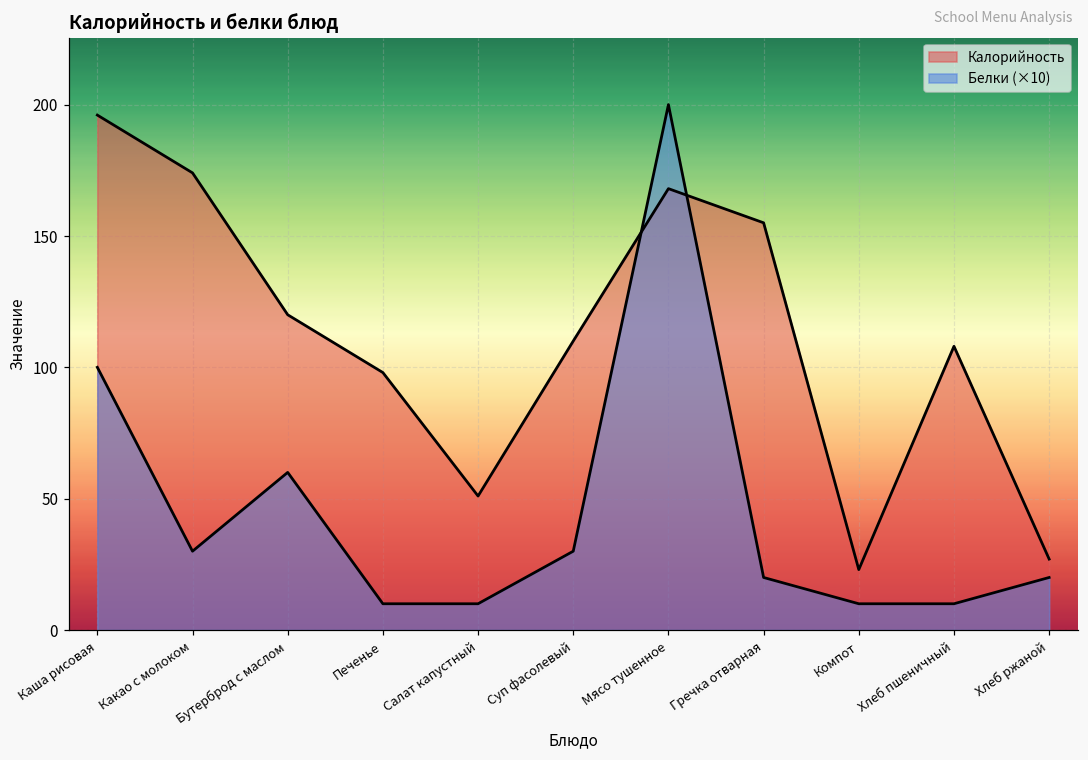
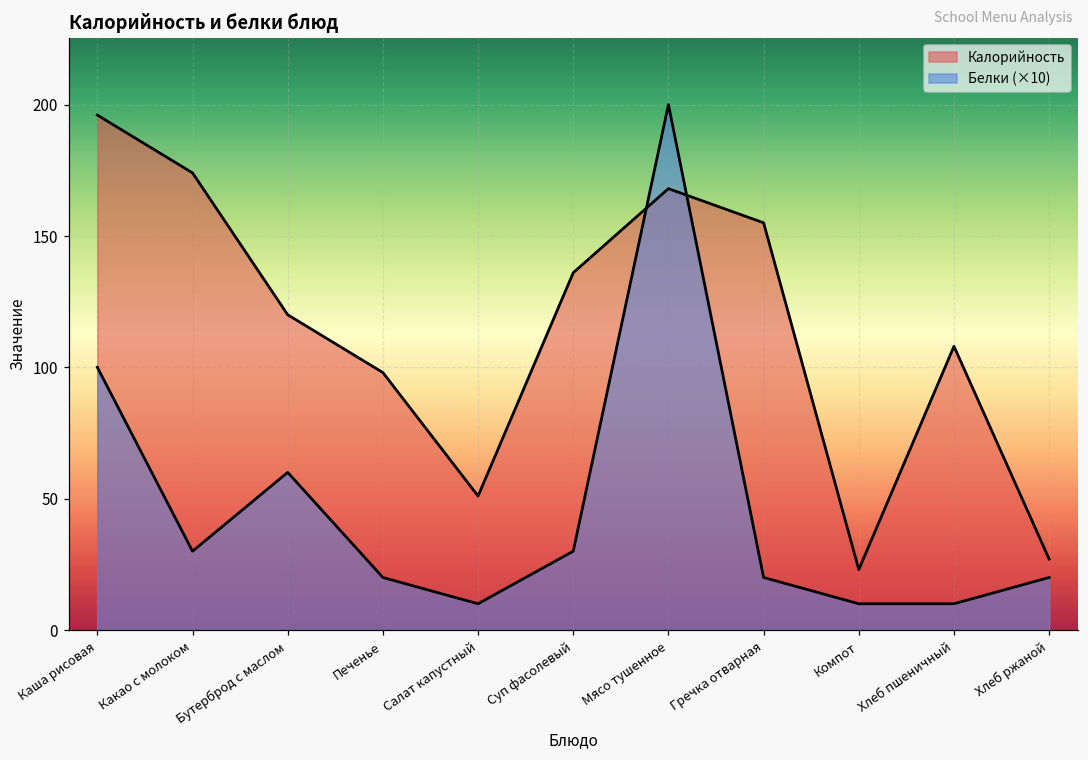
  {
    "Калорийность": {
      "Каша рисовая": 196,
      "Какао с молоком": 174,
      "Бутерброд с маслом": 120,
      "Печенье": 98,
      "Салат капустный": 51,
-     "Суп фасолевый": 110,
+     "Суп фасолевый": 136,
      "Мясо тушенное": 168,
      "Гречка отварная": 155,
      "Компот": 23,
      "Хлеб пшеничный": 108,
      "Хлеб ржаной": 27
    },
    "Белки (×10)": {
      "Каша рисовая": 100,
      "Какао с молоком": 30,
      "Бутерброд с маслом": 60,
-     "Печенье": 10,
+     "Печенье": 20,
      "Салат капустный": 10,
      "Суп фасолевый": 30,
      "Мясо тушенное": 200,
      "Гречка отварная": 20,
      "Компот": 10,
      "Хлеб пшеничный": 10,
      "Хлеб ржаной": 20
    }
  }
